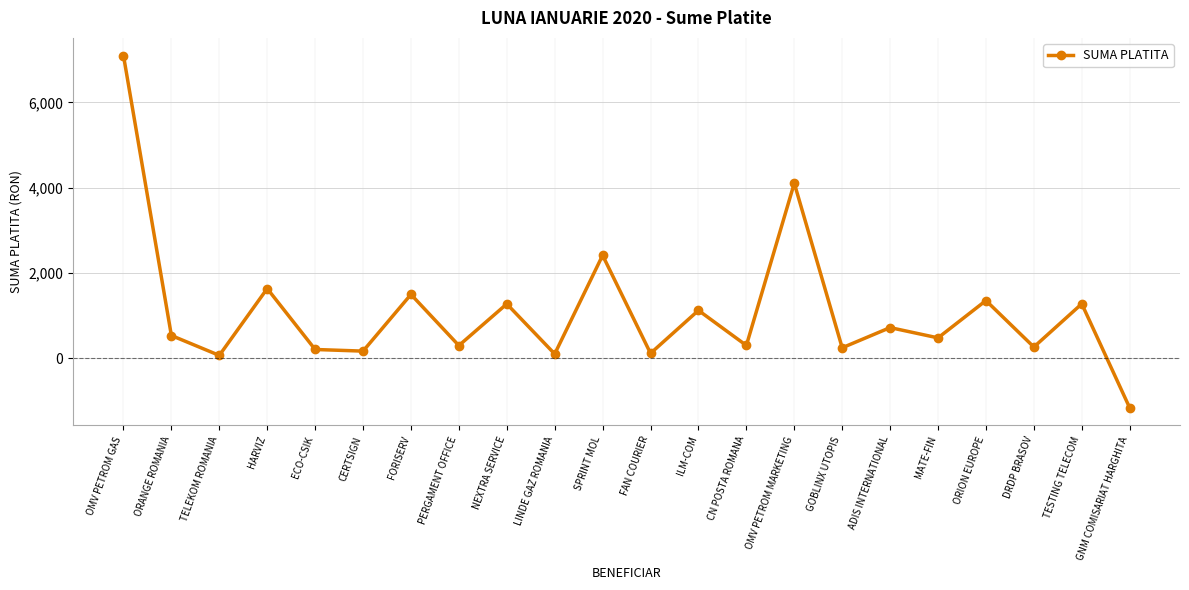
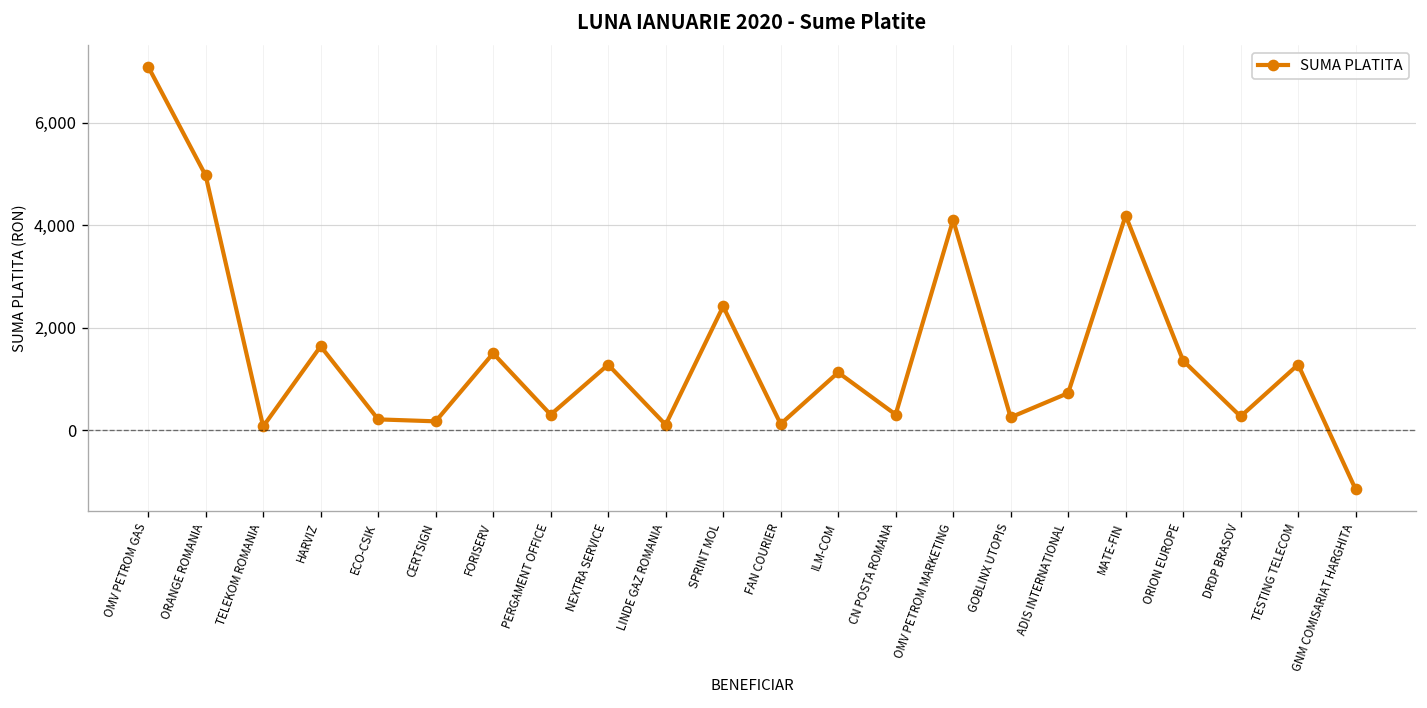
  {
    "OMV PETROM GAS": "7,100",
-   "ORANGE ROMANIA": "500",
+   "ORANGE ROMANIA": "5,000",
    "TELEKOM ROMANIA": "100",
    "HARVIZ": "1,600",
    "ECO-CSIK": "200",
    "CERTSIGN": "200",
    "FORISERV": "1,500",
    "PERGAMENT OFFICE": "300",
    "NEXTRA SERVICE": "1,300",
    "LINDE GAZ ROMANIA": "100",
    "SPRINT MOL": "2,400",
    "FAN COURIER": "100",
    "ILM-COM": "1,100",
    "CN POSTA ROMANA": "300",
    "OMV PETROM MARKETING": "4,100",
    "GOBLINX UTOPIS": "300",
    "ADIS INTERNATIONAL": "700",
-   "MATE-FIN": "500",
+   "MATE-FIN": "4,200",
    "ORION EUROPE": "1,400",
    "DRDP BRASOV": "300",
    "TESTING TELECOM": "1,300",
    "GNM COMISARIAT HARGHITA": "-1,200"
  }
